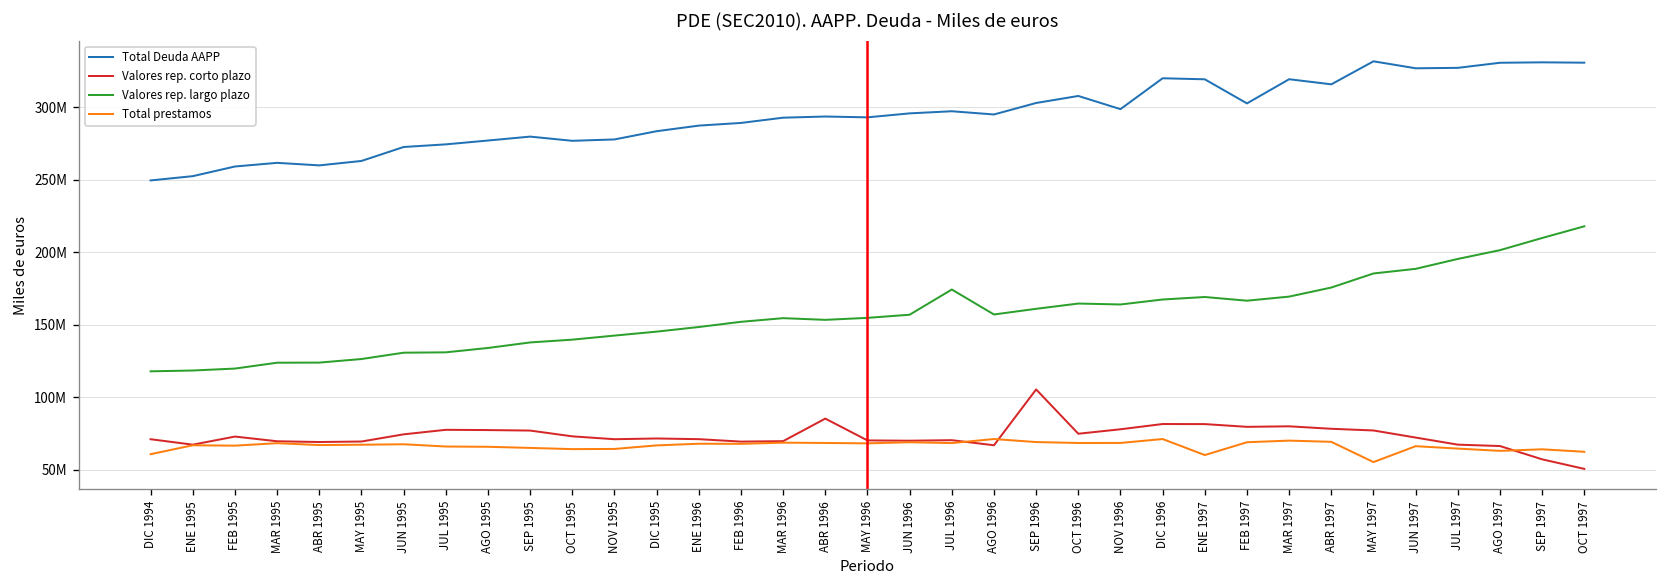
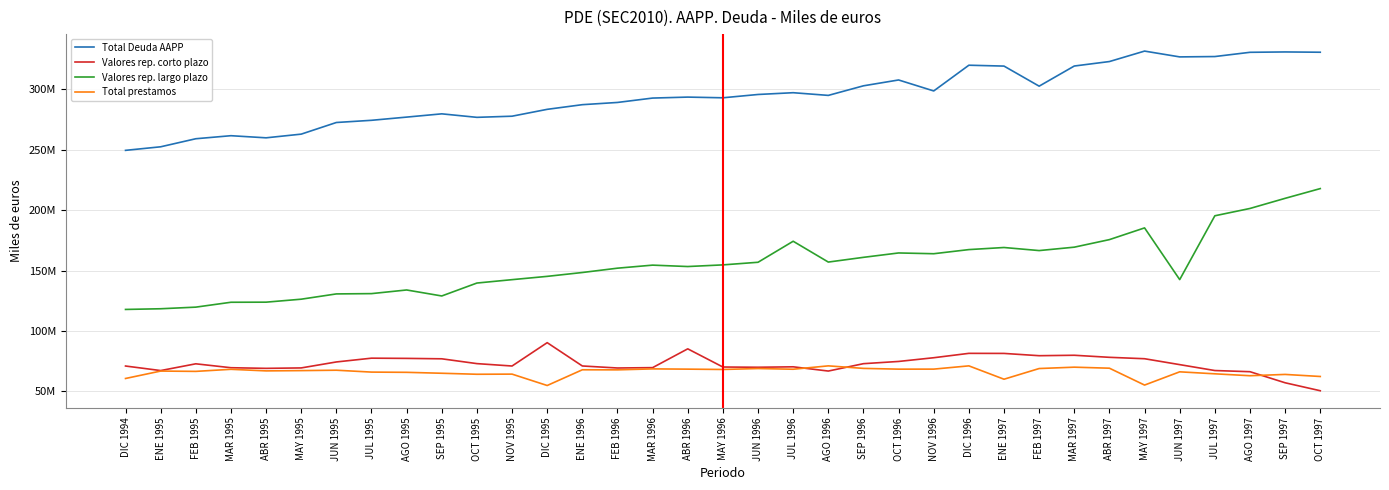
  {
    "Total Deuda AAPP": {
      "DIC 1994": 250000000,
      "ENE 1995": 252000000,
      "FEB 1995": 259000000,
      "MAR 1995": 262000000,
      "ABR 1995": 260000000,
      "MAY 1995": 263000000,
      "JUN 1995": 273000000,
      "JUL 1995": 274000000,
      "AGO 1995": 277000000,
      "SEP 1995": 280000000,
      "OCT 1995": 277000000,
      "NOV 1995": 278000000,
      "DIC 1995": 283000000,
      "ENE 1996": 287000000,
      "FEB 1996": 289000000,
      "MAR 1996": 293000000,
      "ABR 1996": 294000000,
      "MAY 1996": 293000000,
      "JUN 1996": 296000000,
      "JUL 1996": 297000000,
      "AGO 1996": 295000000,
      "SEP 1996": 303000000,
      "OCT 1996": 308000000,
      "NOV 1996": 299000000,
      "DIC 1996": 320000000,
      "ENE 1997": 319000000,
      "FEB 1997": 303000000,
      "MAR 1997": 319000000,
-     "ABR 1997": 316000000,
+     "ABR 1997": 323000000,
      "MAY 1997": 332000000,
      "JUN 1997": 327000000,
      "JUL 1997": 327000000,
      "AGO 1997": 331000000,
      "SEP 1997": 331000000,
      "OCT 1997": 331000000
    },
    "Valores rep. corto plazo": {
      "DIC 1994": 71000000,
      "FEB 1995": 73000000,
      "MAY 1995": 69000000,
      "JUN 1995": 74000000,
      "JUL 1995": 77000000,
      "AGO 1995": 77000000,
      "SEP 1995": 77000000,
      "OCT 1995": 73000000,
      "NOV 1995": 71000000,
-     "DIC 1995": 72000000,
+     "DIC 1995": 90000000,
      "ENE 1996": 71000000,
      "ABR 1996": 85000000,
      "AGO 1996": 67000000,
-     "SEP 1996": 105000000,
+     "SEP 1996": 73000000,
      "OCT 1996": 75000000,
      "NOV 1996": 78000000,
      "DIC 1996": 81000000,
      "ENE 1997": 81000000,
      "FEB 1997": 80000000,
      "MAR 1997": 80000000,
      "ABR 1997": 78000000,
      "MAY 1997": 77000000,
      "JUN 1997": 72000000,
      "JUL 1997": 67000000,
      "AGO 1997": 66000000,
      "SEP 1997": 57000000,
      "OCT 1997": 51000000
    },
    "Valores rep. largo plazo": {
      "DIC 1994": 118000000,
      "ENE 1995": 118000000,
      "FEB 1995": 120000000,
      "MAR 1995": 124000000,
      "ABR 1995": 124000000,
      "MAY 1995": 126000000,
      "JUN 1995": 131000000,
      "JUL 1995": 131000000,
      "AGO 1995": 134000000,
-     "SEP 1995": 138000000,
+     "SEP 1995": 129000000,
      "OCT 1995": 140000000,
      "NOV 1995": 142000000,
      "DIC 1995": 145000000,
      "ENE 1996": 148000000,
      "FEB 1996": 152000000,
      "MAR 1996": 155000000,
      "ABR 1996": 153000000,
      "MAY 1996": 155000000,
      "JUN 1996": 157000000,
      "JUL 1996": 174000000,
      "AGO 1996": 157000000,
      "SEP 1996": 161000000,
      "OCT 1996": 165000000,
      "NOV 1996": 164000000,
      "DIC 1996": 167000000,
      "ENE 1997": 169000000,
      "FEB 1997": 167000000,
      "MAR 1997": 169000000,
      "ABR 1997": 176000000,
      "MAY 1997": 185000000,
-     "JUN 1997": 189000000,
+     "JUN 1997": 143000000,
      "JUL 1997": 195000000,
      "AGO 1997": 201000000,
      "SEP 1997": 210000000,
      "OCT 1997": 218000000
    },
    "Total prestamos": {
      "DIC 1994": 61000000,
      "FEB 1995": 67000000,
      "MAY 1995": 67000000,
      "JUN 1995": 68000000,
      "JUL 1995": 66000000,
      "AGO 1995": 66000000,
      "SEP 1995": 65000000,
      "OCT 1995": 64000000,
      "NOV 1995": 64000000,
-     "DIC 1995": 67000000,
+     "DIC 1995": 55000000,
      "ENE 1996": 68000000,
      "ABR 1996": 68000000,
      "AGO 1996": 71000000,
      "SEP 1996": 69000000,
      "OCT 1996": 68000000,
      "NOV 1996": 68000000,
      "DIC 1996": 71000000,
      "ENE 1997": 60000000,
      "FEB 1997": 69000000,
      "MAR 1997": 70000000,
      "ABR 1997": 69000000,
      "MAY 1997": 55000000,
      "JUN 1997": 66000000,
      "JUL 1997": 65000000,
      "AGO 1997": 63000000,
      "SEP 1997": 64000000,
      "OCT 1997": 62000000
    }
  }
